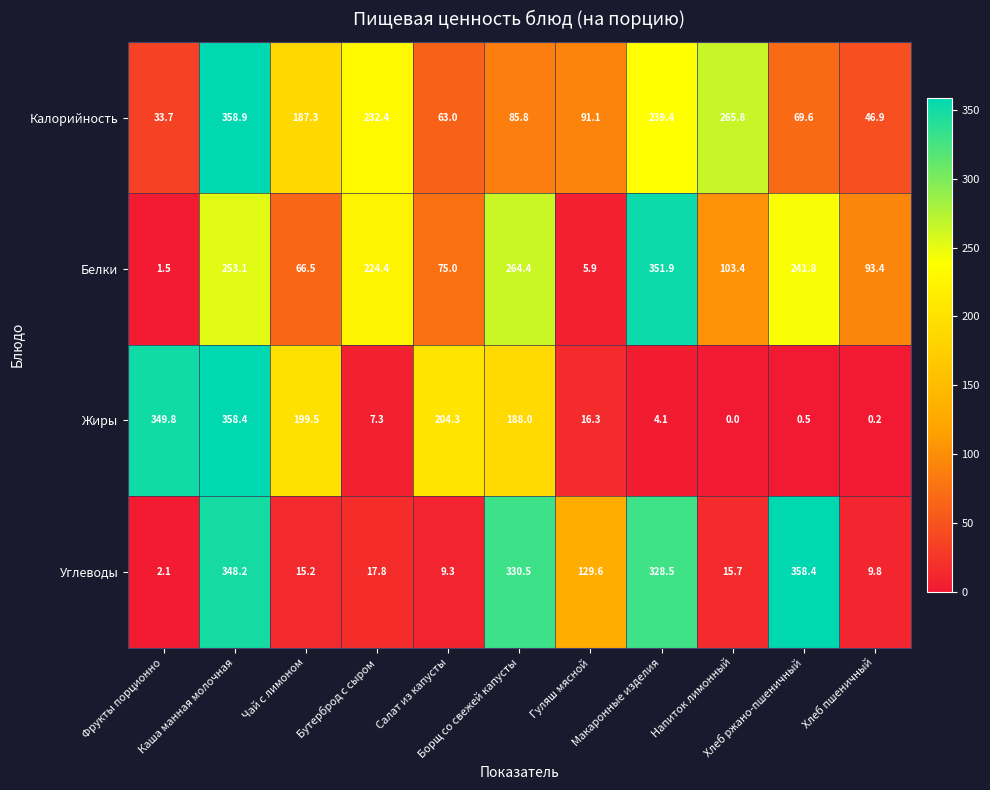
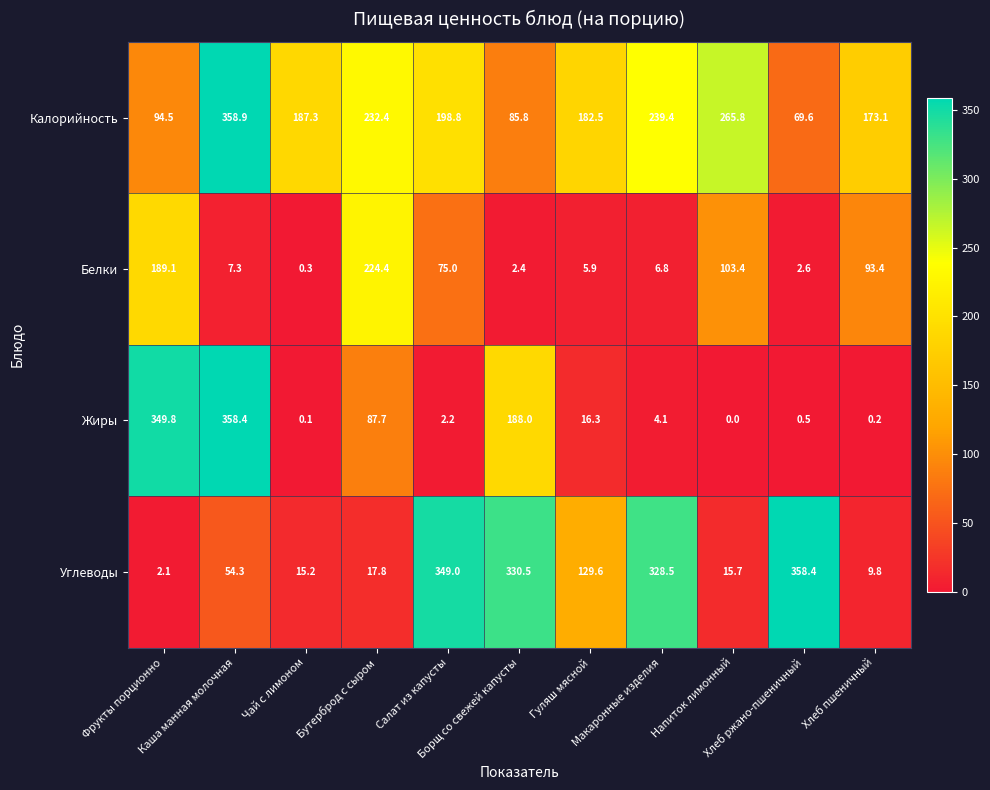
  {
    "Калорийность": {
-     "Фрукты порционно": 33.7,
+     "Фрукты порционно": 94.5,
      "Каша манная молочная": 358.9,
      "Чай с лимоном": 187.3,
      "Бутерброд с сыром": 232.4,
-     "Салат из капусты": 63.0,
+     "Салат из капусты": 198.8,
      "Борщ со свежей капусты": 85.8,
-     "Гуляш мясной": 91.1,
+     "Гуляш мясной": 182.5,
      "Макаронные изделия": 239.4,
      "Напиток лимонный": 265.8,
      "Хлеб ржано-пшеничный": 69.6,
-     "Хлеб пшеничный": 46.9
+     "Хлеб пшеничный": 173.1
    },
    "Белки": {
-     "Фрукты порционно": 1.5,
-     "Каша манная молочная": 253.1,
-     "Чай с лимоном": 66.5,
+     "Фрукты порционно": 189.1,
+     "Каша манная молочная": 7.3,
+     "Чай с лимоном": 0.3,
      "Бутерброд с сыром": 224.4,
      "Салат из капусты": 75.0,
-     "Борщ со свежей капусты": 264.4,
+     "Борщ со свежей капусты": 2.4,
      "Гуляш мясной": 5.9,
-     "Макаронные изделия": 351.9,
+     "Макаронные изделия": 6.8,
      "Напиток лимонный": 103.4,
-     "Хлеб ржано-пшеничный": 241.8,
+     "Хлеб ржано-пшеничный": 2.6,
      "Хлеб пшеничный": 93.4
    },
    "Жиры": {
      "Фрукты порционно": 349.8,
      "Каша манная молочная": 358.4,
-     "Чай с лимоном": 199.5,
-     "Бутерброд с сыром": 7.3,
-     "Салат из капусты": 204.3,
+     "Чай с лимоном": 0.1,
+     "Бутерброд с сыром": 87.7,
+     "Салат из капусты": 2.2,
      "Борщ со свежей капусты": 188.0,
      "Гуляш мясной": 16.3,
      "Макаронные изделия": 4.1,
      "Напиток лимонный": 0.0,
      "Хлеб ржано-пшеничный": 0.5,
      "Хлеб пшеничный": 0.2
    },
    "Углеводы": {
      "Фрукты порционно": 2.1,
-     "Каша манная молочная": 348.2,
+     "Каша манная молочная": 54.3,
      "Чай с лимоном": 15.2,
      "Бутерброд с сыром": 17.8,
-     "Салат из капусты": 9.3,
+     "Салат из капусты": 349.0,
      "Борщ со свежей капусты": 330.5,
      "Гуляш мясной": 129.6,
      "Макаронные изделия": 328.5,
      "Напиток лимонный": 15.7,
      "Хлеб ржано-пшеничный": 358.4,
      "Хлеб пшеничный": 9.8
    }
  }
